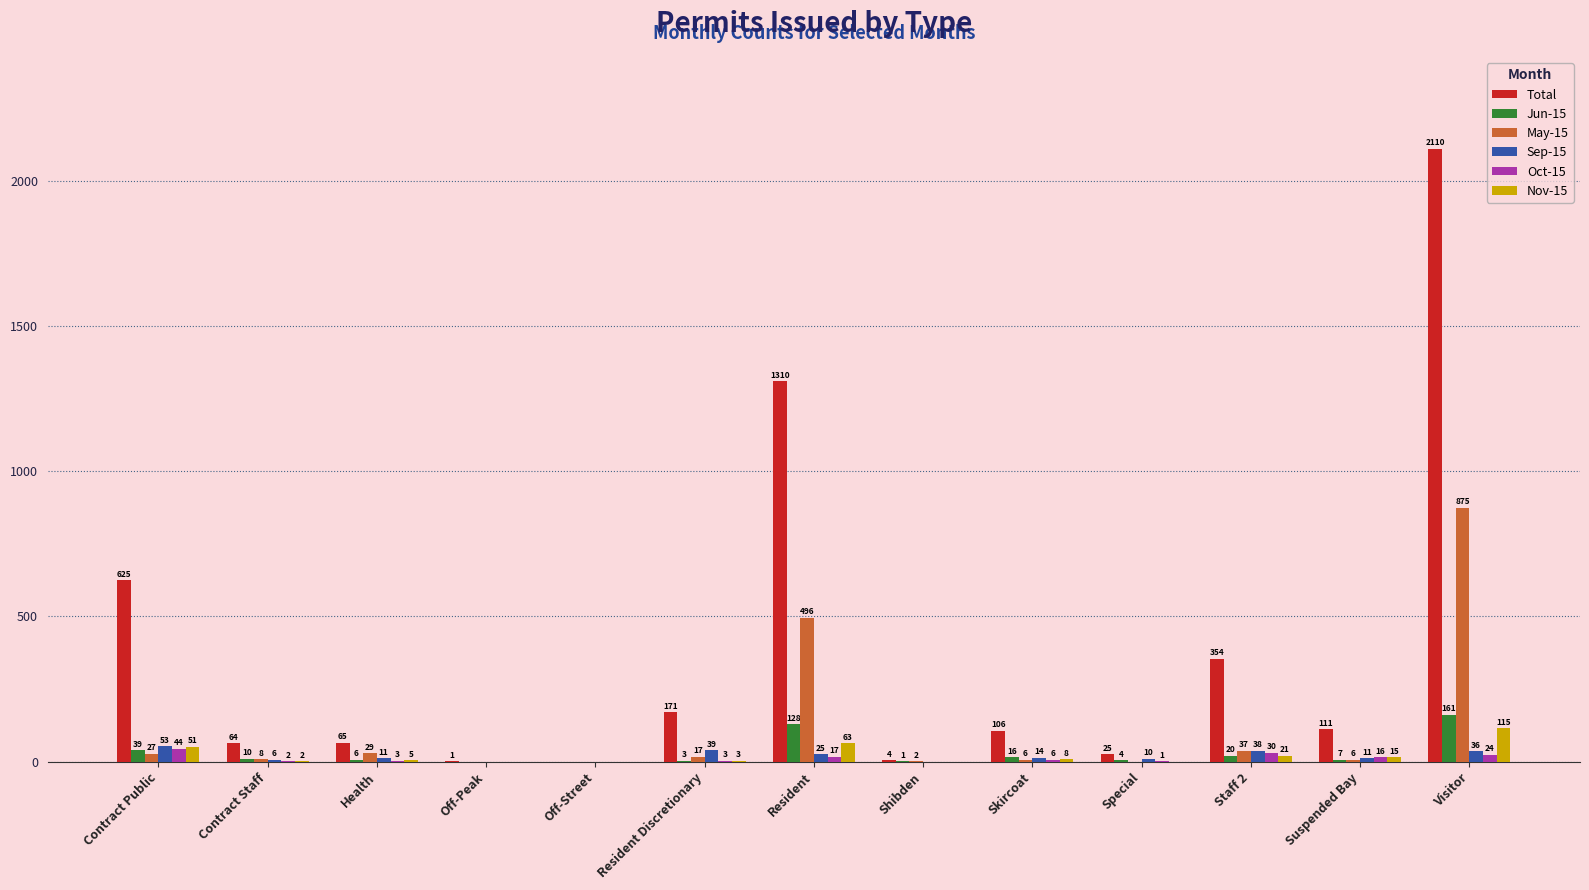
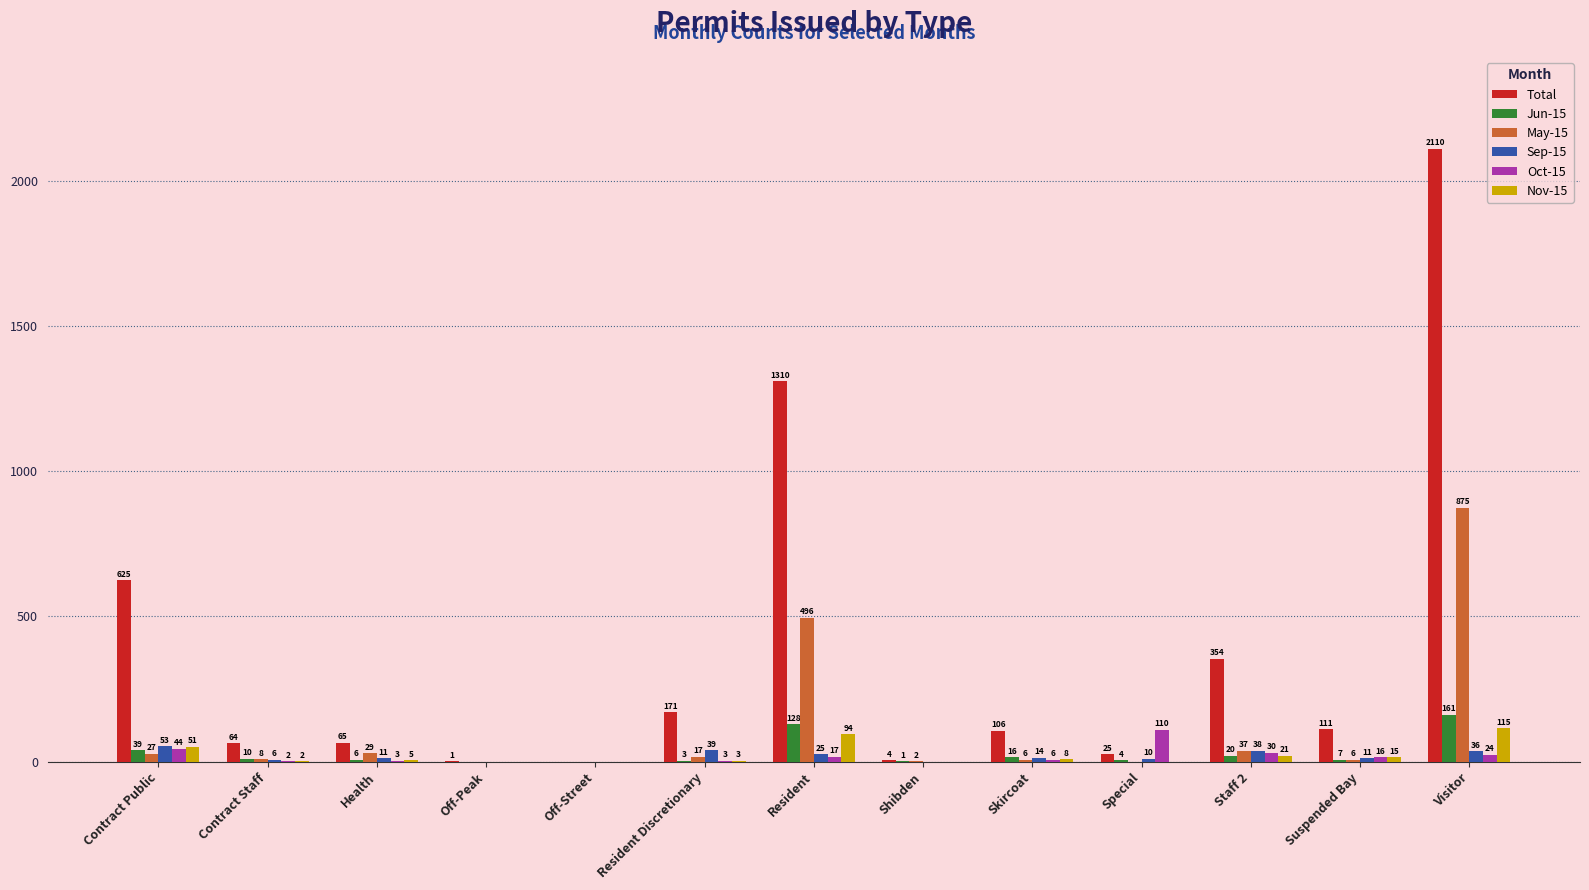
  {
    "Total": {
      "Contract Public": 625,
      "Contract Staff": 64,
      "Health": 65,
      "Off-Peak": 1,
      "Resident Discretionary": 171,
      "Resident": 1310,
      "Shibden": 4,
      "Skircoat": 106,
      "Special": 25,
      "Staff 2": 354,
      "Suspended Bay": 111,
      "Visitor": 2110
    },
    "Jun-15": {
      "Contract Public": 39,
      "Contract Staff": 10,
      "Health": 6,
      "Resident Discretionary": 3,
      "Resident": 128,
      "Shibden": 1,
      "Skircoat": 16,
      "Special": 4,
      "Staff 2": 20,
      "Suspended Bay": 7,
      "Visitor": 161
    },
    "May-15": {
      "Contract Public": 27,
      "Contract Staff": 8,
      "Health": 29,
      "Resident Discretionary": 17,
      "Resident": 496,
      "Shibden": 2,
      "Skircoat": 6,
      "Staff 2": 37,
      "Suspended Bay": 6,
      "Visitor": 875
    },
    "Sep-15": {
      "Contract Public": 53,
      "Contract Staff": 6,
      "Health": 11,
      "Resident Discretionary": 39,
      "Resident": 25,
      "Skircoat": 14,
      "Special": 10,
      "Staff 2": 38,
      "Suspended Bay": 11,
      "Visitor": 36
    },
    "Oct-15": {
      "Contract Public": 44,
      "Contract Staff": 2,
      "Health": 3,
      "Resident Discretionary": 3,
      "Resident": 17,
      "Skircoat": 6,
-     "Special": 1,
+     "Special": 110,
      "Staff 2": 30,
      "Suspended Bay": 16,
      "Visitor": 24
    },
    "Nov-15": {
      "Contract Public": 51,
      "Contract Staff": 2,
      "Health": 5,
      "Resident Discretionary": 3,
-     "Resident": 63,
+     "Resident": 94,
      "Skircoat": 8,
      "Staff 2": 21,
      "Suspended Bay": 15,
      "Visitor": 115
    }
  }
